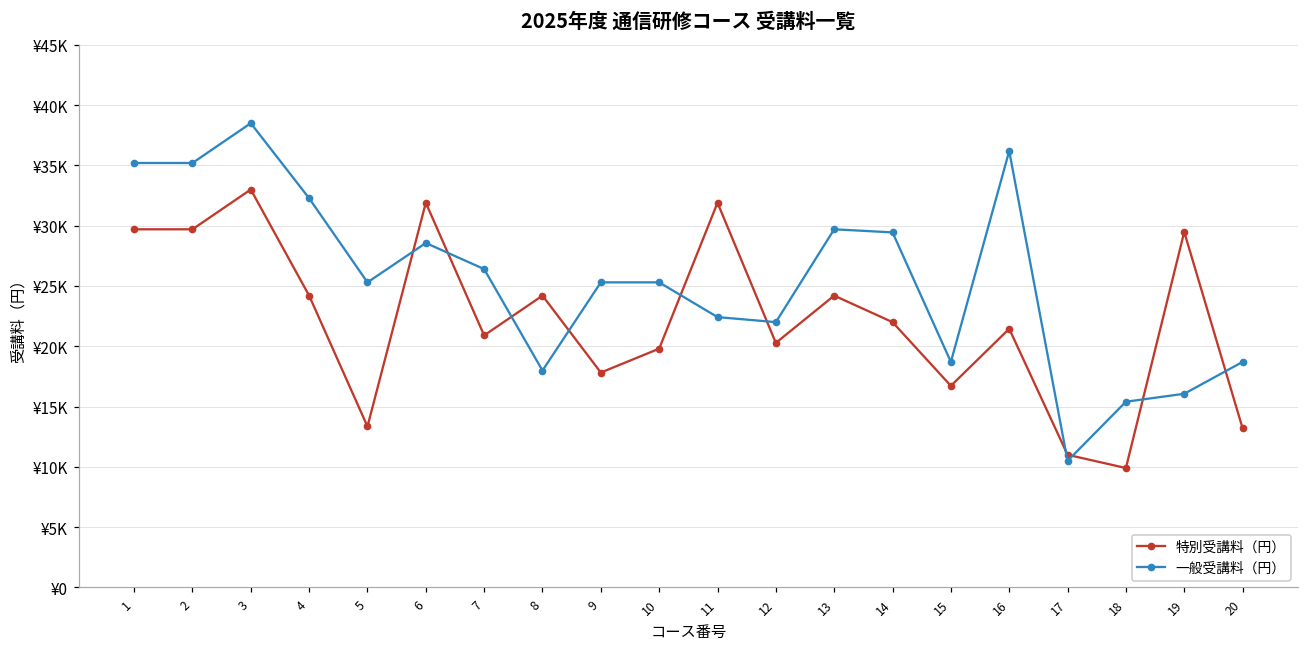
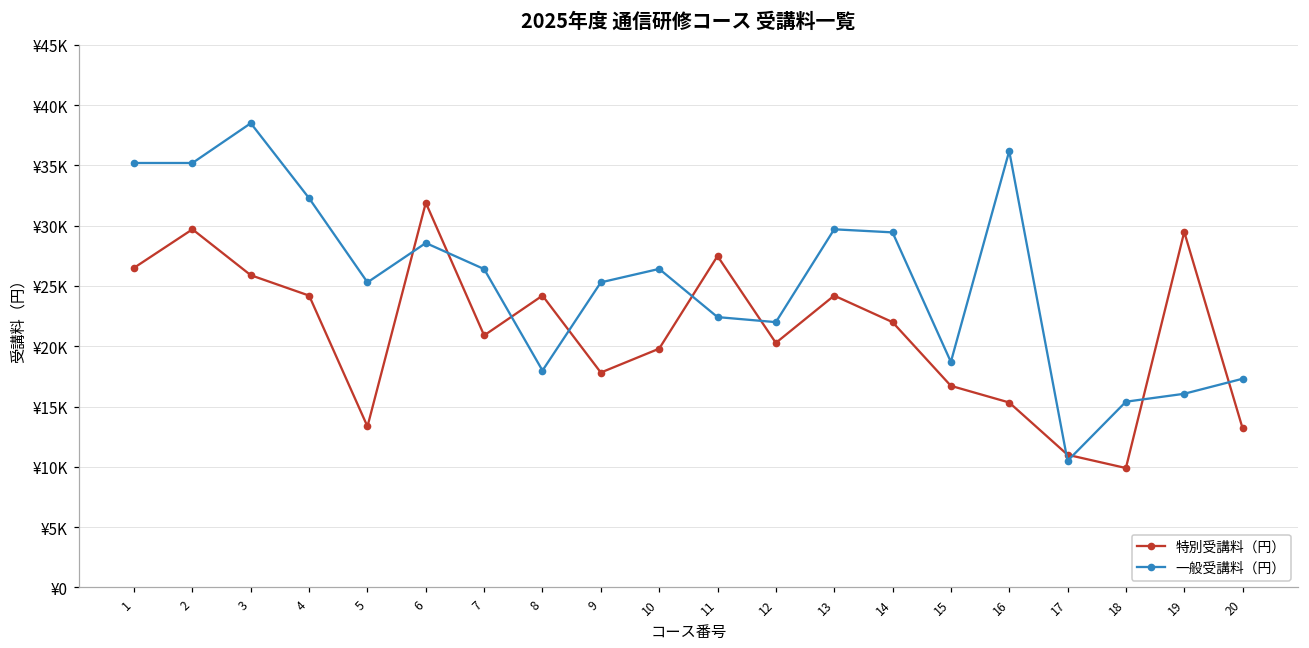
  {
    "特別受講料（円）": {
-     "1": "¥29700",
+     "1": "¥26500",
      "2": "¥29700",
-     "3": "¥33000",
+     "3": "¥25900",
      "4": "¥24200",
      "5": "¥13300",
      "6": "¥31900",
      "7": "¥20900",
      "8": "¥24200",
      "9": "¥17800",
      "10": "¥19800",
-     "11": "¥31900",
+     "11": "¥27500",
      "12": "¥20300",
      "13": "¥24200",
      "14": "¥22000",
      "15": "¥16700",
-     "16": "¥21500",
+     "16": "¥15300",
      "17": "¥11000",
      "18": "¥9900",
      "19": "¥29500",
      "20": "¥13200"
    },
    "一般受講料（円）": {
      "1": "¥35200",
      "2": "¥35200",
      "3": "¥38500",
      "4": "¥32300",
      "5": "¥25300",
      "6": "¥28600",
      "7": "¥26400",
      "8": "¥18000",
      "9": "¥25300",
-     "10": "¥25300",
+     "10": "¥26400",
      "11": "¥22400",
      "12": "¥22000",
      "13": "¥29700",
      "14": "¥29400",
      "15": "¥18700",
      "16": "¥36200",
      "17": "¥10500",
      "18": "¥15400",
      "19": "¥16100",
-     "20": "¥18700"
+     "20": "¥17300"
    }
  }
